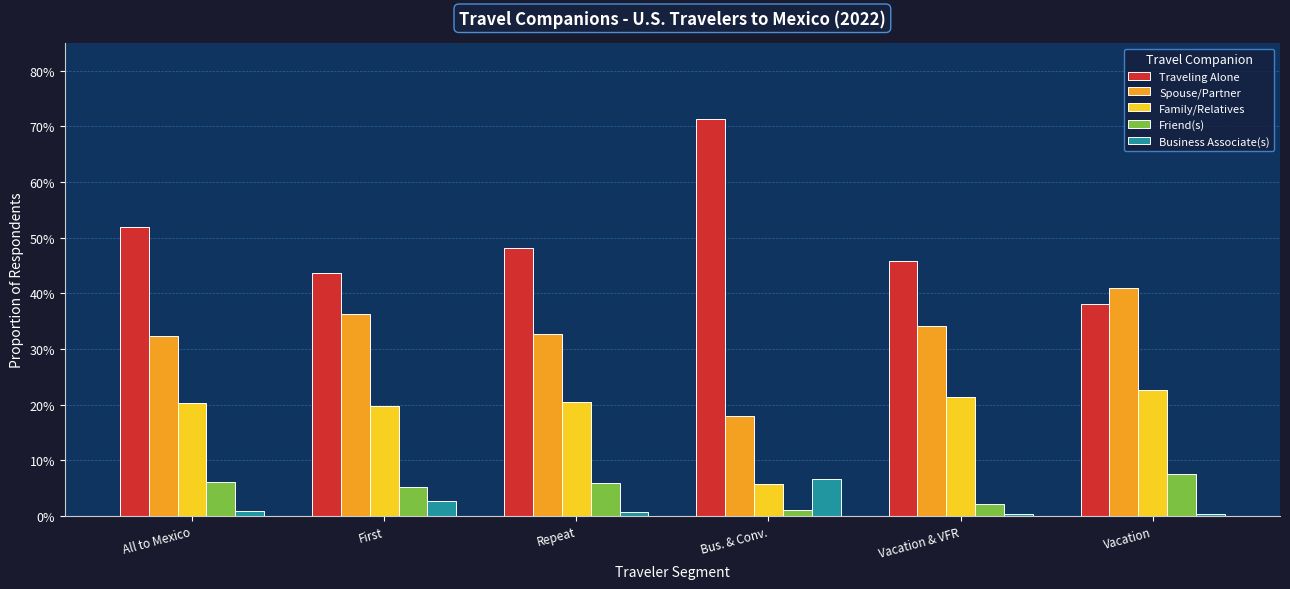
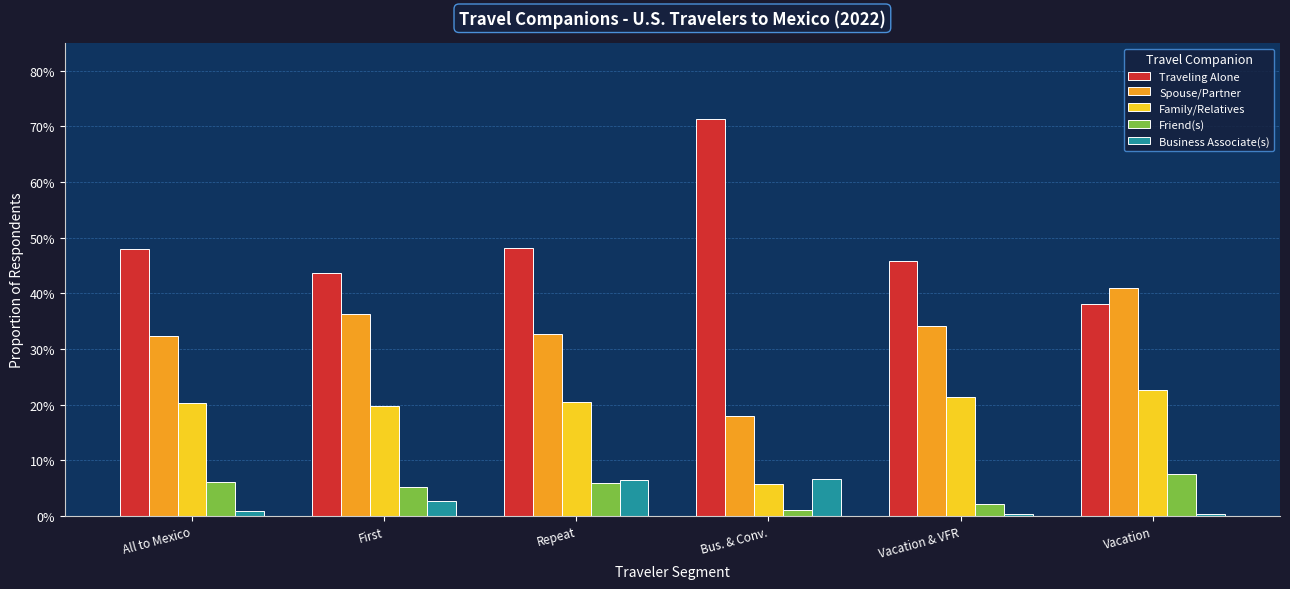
  {
    "Traveling Alone": {
-     "All to Mexico": "52%",
+     "All to Mexico": "48%",
      "First": "44%",
      "Repeat": "48%",
      "Bus. & Conv.": "71%",
      "Vacation & VFR": "46%",
      "Vacation": "38%"
    },
    "Friend(s)": {
      "All to Mexico": "6%",
      "First": "5%",
      "Repeat": "6%",
      "Bus. & Conv.": "1%",
      "Vacation & VFR": "2%",
      "Vacation": "8%"
    },
    "Business Associate(s)": {
      "All to Mexico": "1%",
      "First": "3%",
-     "Repeat": "1%",
+     "Repeat": "7%",
      "Bus. & Conv.": "7%"
    }
  }
